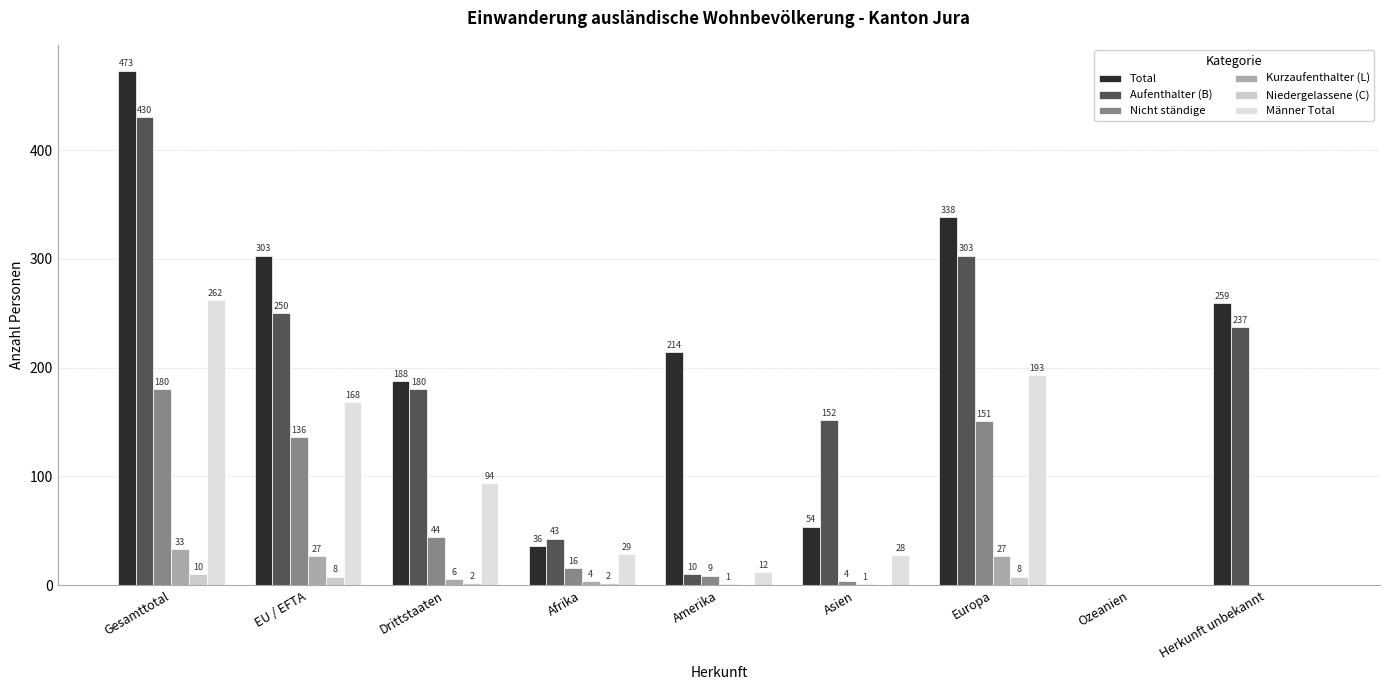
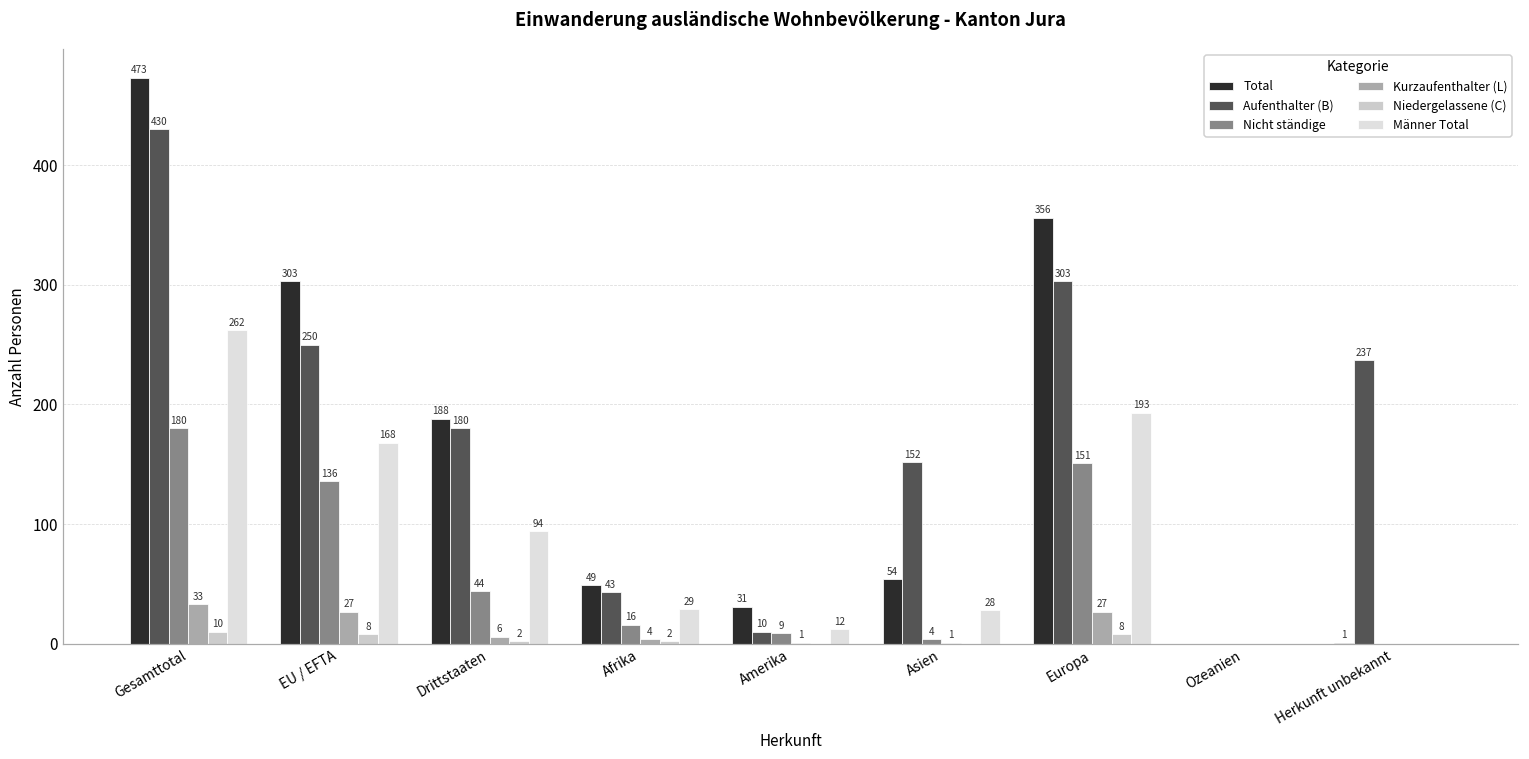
  {
    "Total": {
      "Gesamttotal": 473,
      "EU / EFTA": 303,
      "Drittstaaten": 188,
-     "Afrika": 36,
-     "Amerika": 214,
+     "Afrika": 49,
+     "Amerika": 31,
      "Asien": 54,
-     "Europa": 338,
-     "Herkunft unbekannt": 259
+     "Europa": 356,
+     "Herkunft unbekannt": 1
    },
    "Aufenthalter (B)": {
      "Gesamttotal": 430,
      "EU / EFTA": 250,
      "Drittstaaten": 180,
      "Afrika": 43,
      "Amerika": 10,
      "Asien": 152,
      "Europa": 303,
      "Herkunft unbekannt": 237
    }
  }
